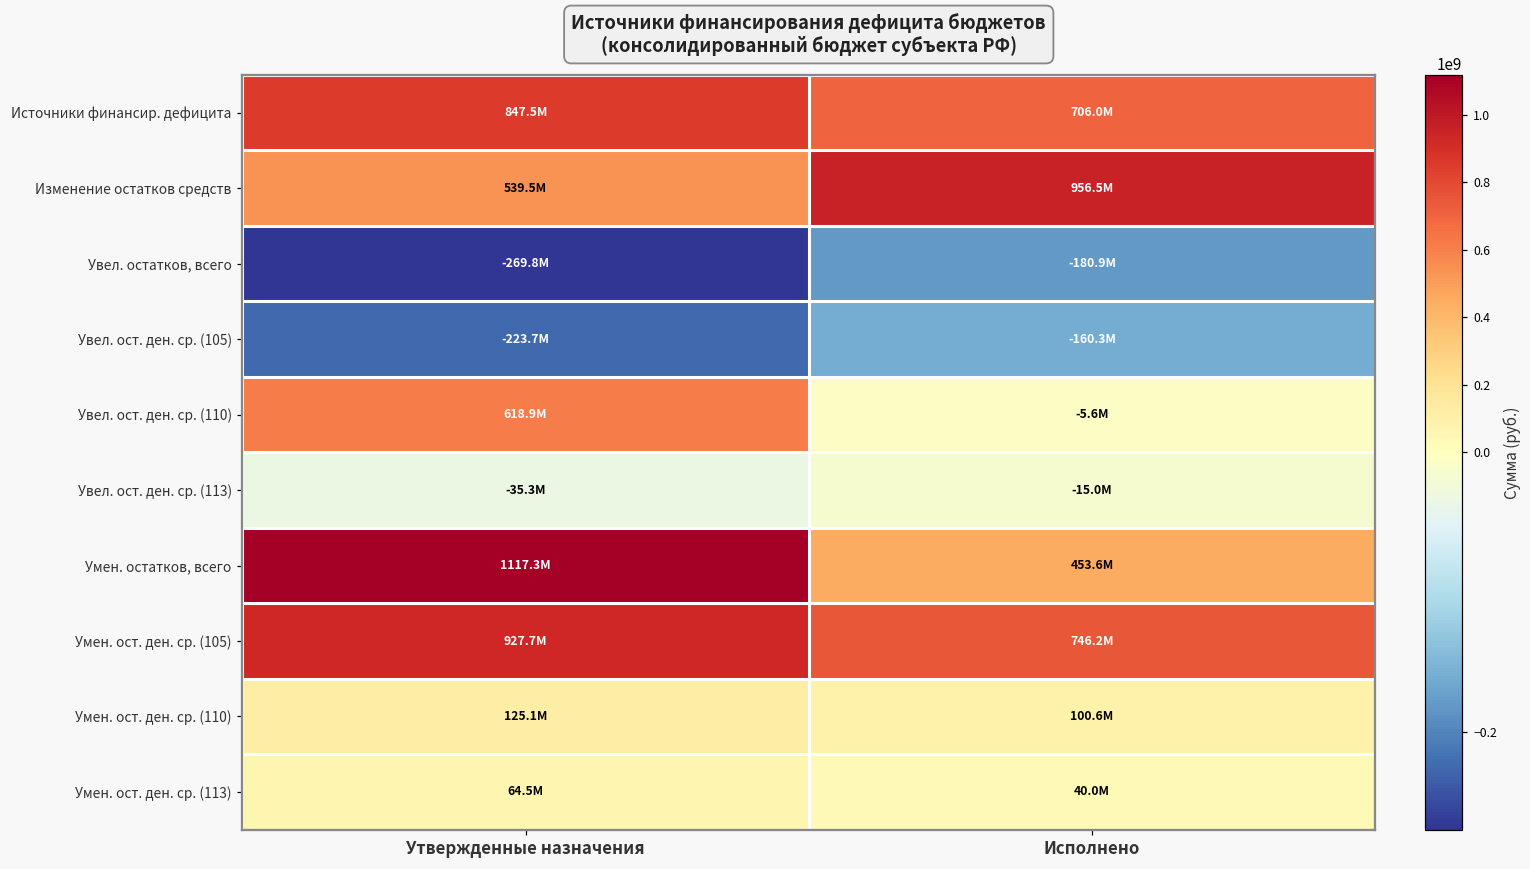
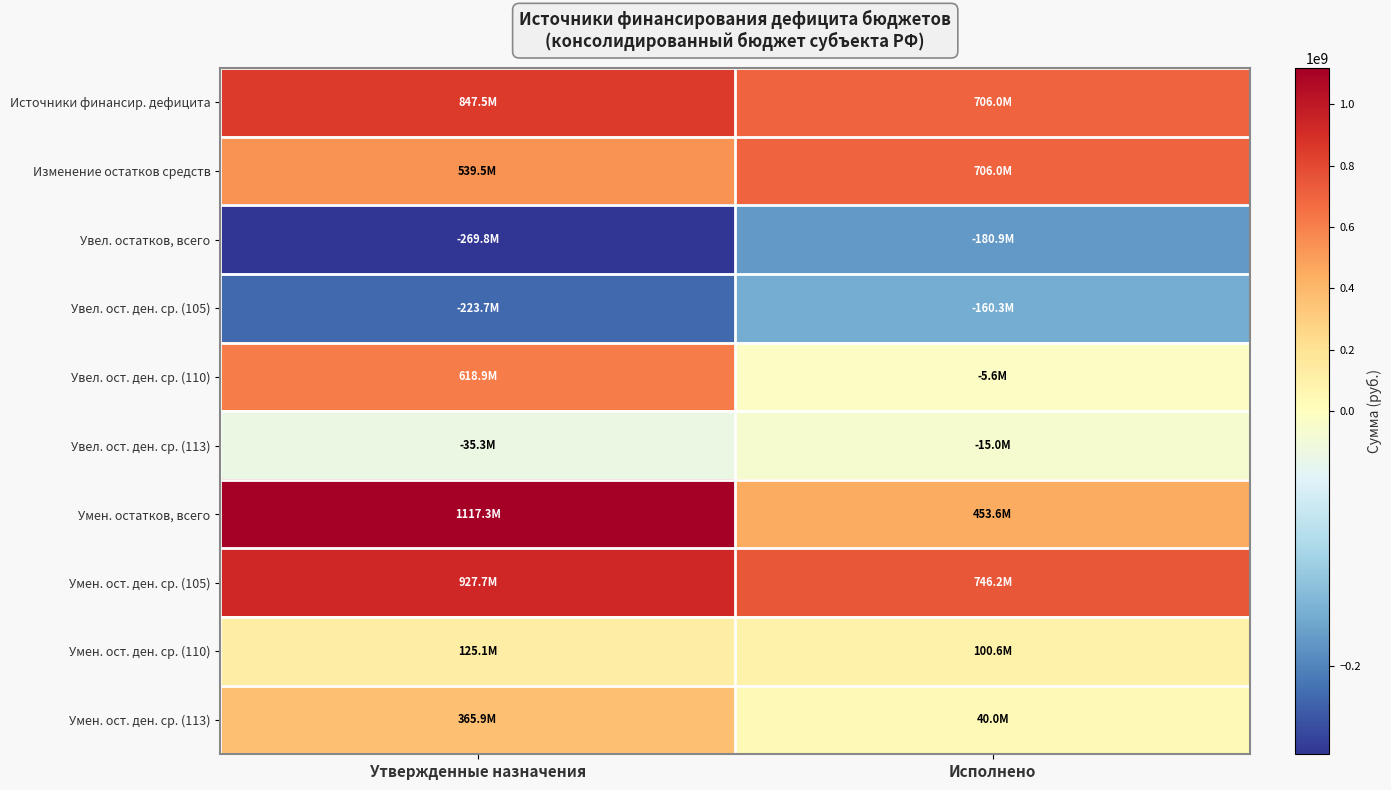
  {
    "Источники финансир. дефицита": {
      "Утвержденные назначения": "847.5M",
      "Исполнено": "706.0M"
    },
    "Изменение остатков средств": {
      "Утвержденные назначения": "539.5M",
-     "Исполнено": "956.5M"
+     "Исполнено": "706.0M"
    },
    "Увел. остатков, всего": {
      "Утвержденные назначения": "-269.8M",
      "Исполнено": "-180.9M"
    },
    "Увел. ост. ден. ср. (105)": {
      "Утвержденные назначения": "-223.7M",
      "Исполнено": "-160.3M"
    },
    "Увел. ост. ден. ср. (110)": {
      "Утвержденные назначения": "618.9M",
      "Исполнено": "-5.6M"
    },
    "Увел. ост. ден. ср. (113)": {
      "Утвержденные назначения": "-35.3M",
      "Исполнено": "-15.0M"
    },
    "Умен. остатков, всего": {
      "Утвержденные назначения": "1117.3M",
      "Исполнено": "453.6M"
    },
    "Умен. ост. ден. ср. (105)": {
      "Утвержденные назначения": "927.7M",
      "Исполнено": "746.2M"
    },
    "Умен. ост. ден. ср. (110)": {
      "Утвержденные назначения": "125.1M",
      "Исполнено": "100.6M"
    },
    "Умен. ост. ден. ср. (113)": {
-     "Утвержденные назначения": "64.5M",
+     "Утвержденные назначения": "365.9M",
      "Исполнено": "40.0M"
    }
  }
